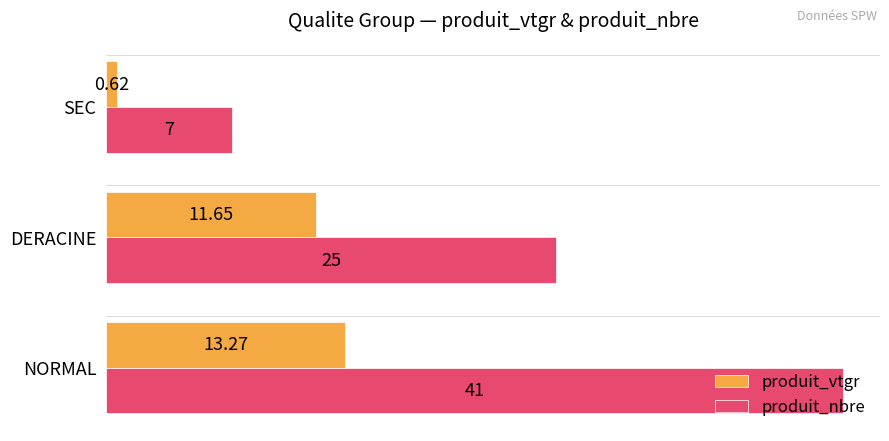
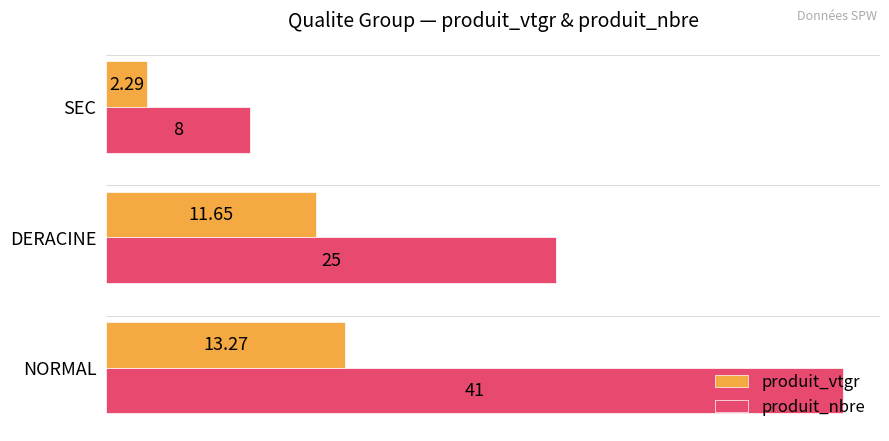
  {
    "produit_vtgr": {
-     "SEC": 0.62,
+     "SEC": 2.29,
      "DERACINE": 11.65,
      "NORMAL": 13.27
    },
    "produit_nbre": {
-     "SEC": 7,
+     "SEC": 8,
      "DERACINE": 25,
      "NORMAL": 41
    }
  }
